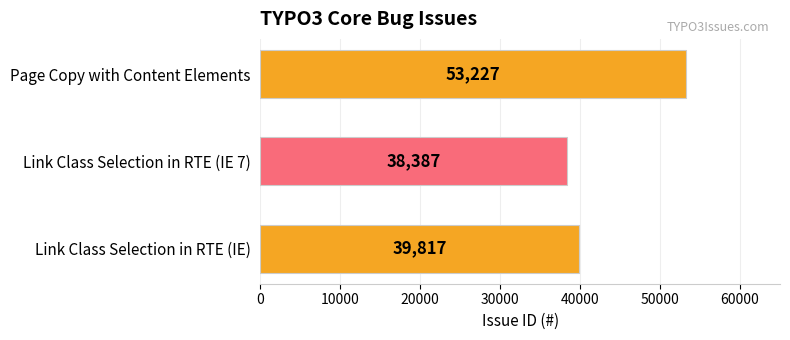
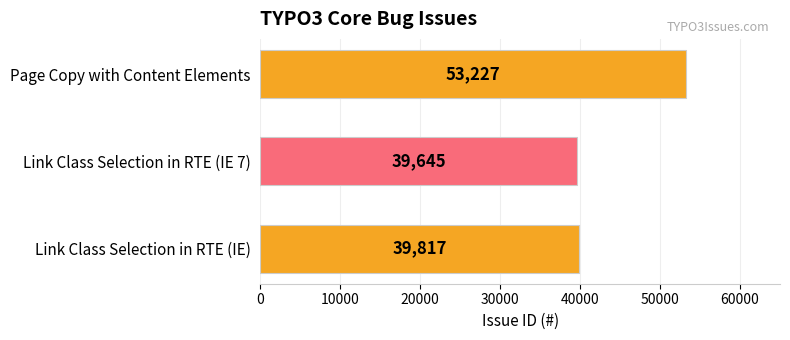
  {
    "Page Copy with Content Elements": "53,227",
-   "Link Class Selection in RTE (IE 7)": "38,387",
+   "Link Class Selection in RTE (IE 7)": "39,645",
    "Link Class Selection in RTE (IE)": "39,817"
  }
